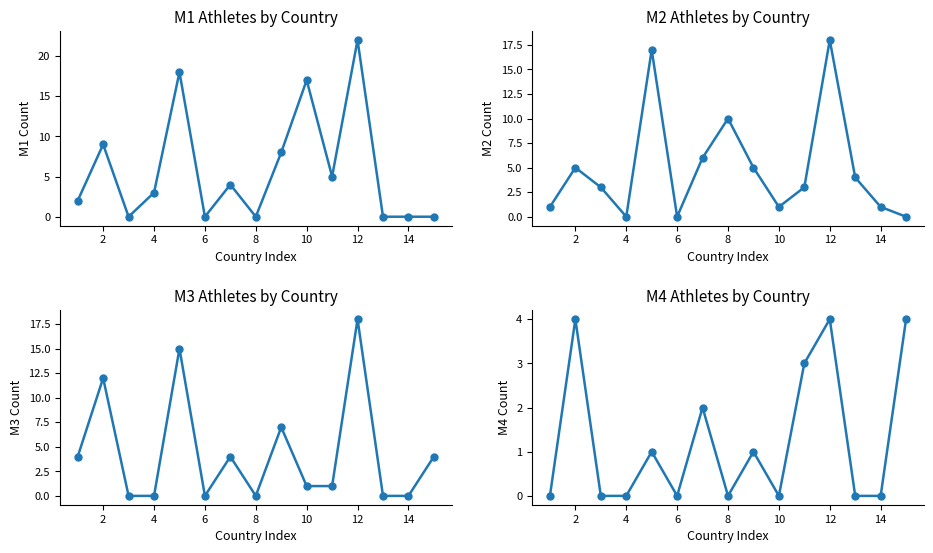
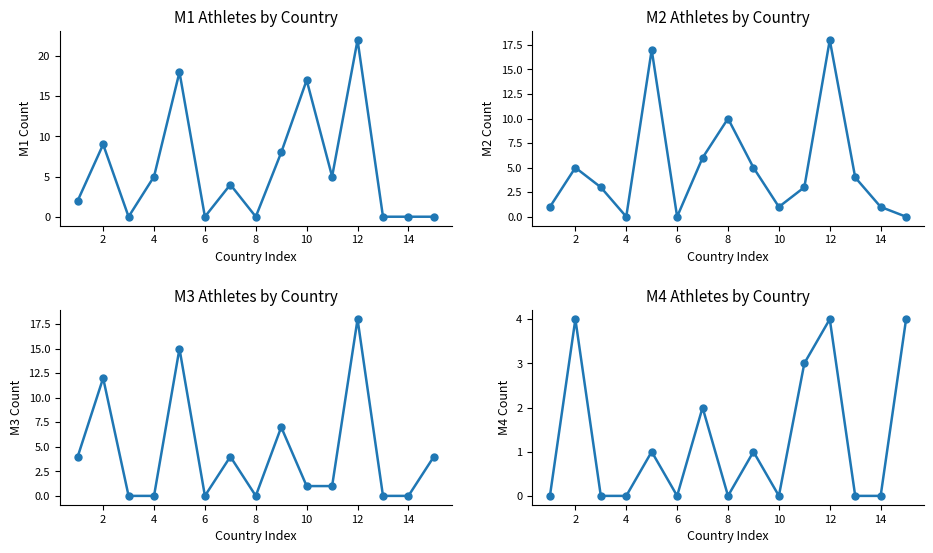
  {
    "M1 Athletes by Country": {
      "2": 9,
-     "4": 3,
+     "4": 5,
      "6": 0,
      "8": 0,
      "10": 17,
      "12": 22,
      "14": 0
    },
    "M2 Athletes by Country": {
      "2": 5,
      "4": 0,
      "6": 0,
      "8": 10,
      "10": 1,
      "12": 18,
      "14": 1
    },
    "M3 Athletes by Country": {
      "2": 12,
      "4": 0,
      "6": 0,
      "8": 0,
      "10": 1,
      "12": 18,
      "14": 0
    },
    "M4 Athletes by Country": {
      "2": 4.0,
      "4": 0.0,
      "6": 0.0,
      "8": 0.0,
      "10": 0.0,
      "12": 4.0,
      "14": 0.0
    }
  }
